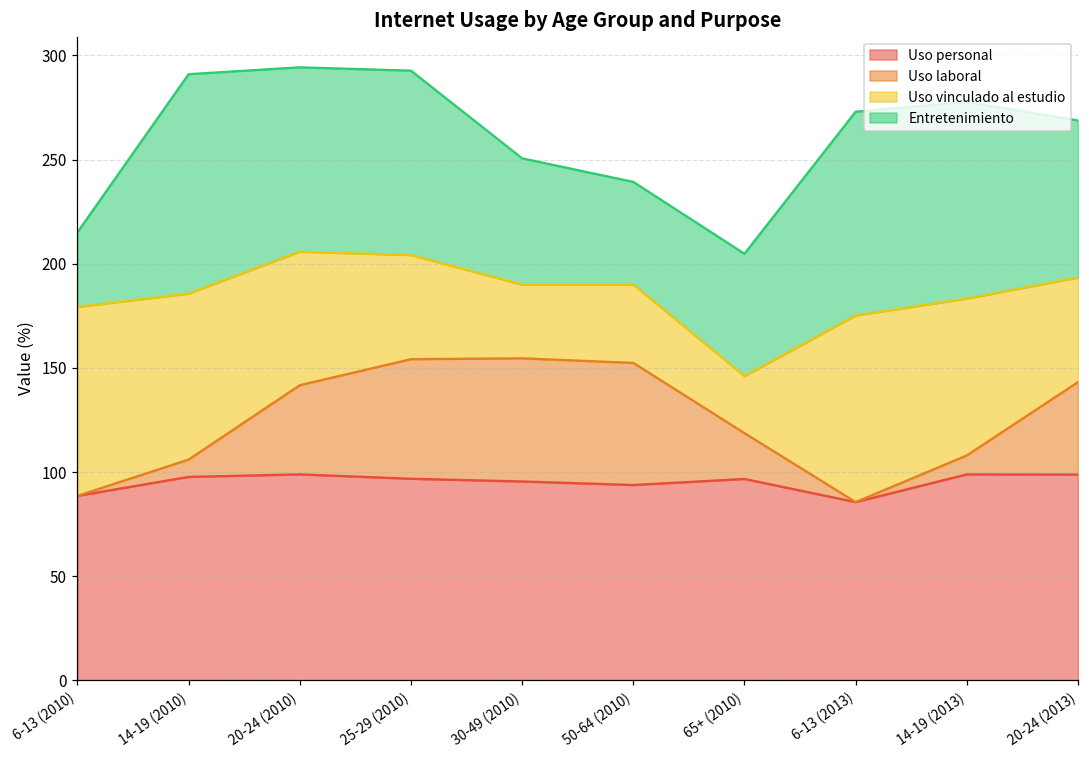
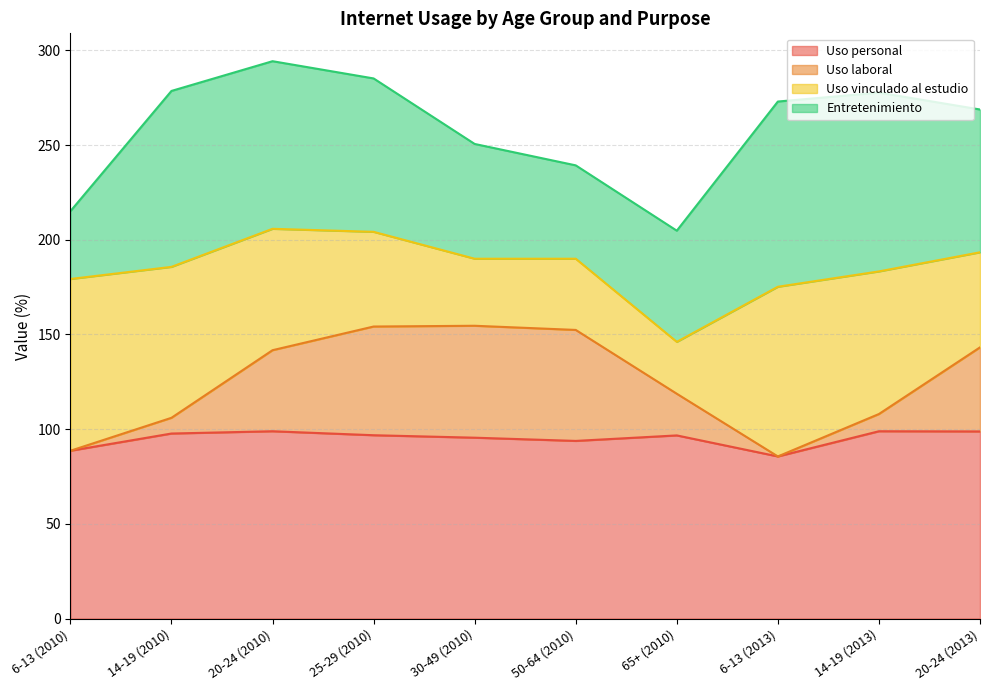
  {
    "Uso vinculado al estudio": {
      "6-13 (2010)": 91,
      "14-19 (2010)": 80,
      "20-24 (2010)": 64,
      "25-29 (2010)": 50,
      "30-49 (2010)": 35,
      "50-64 (2010)": 38,
      "65+ (2010)": 27,
      "6-13 (2013)": 90,
      "14-19 (2013)": 75,
      "20-24 (2013)": 50
    },
    "Entretenimiento": {
      "6-13 (2010)": 36,
-     "14-19 (2010)": 105,
+     "14-19 (2010)": 93,
      "20-24 (2010)": 88,
-     "25-29 (2010)": 89,
+     "25-29 (2010)": 81,
      "30-49 (2010)": 61,
      "50-64 (2010)": 49,
      "65+ (2010)": 59,
      "6-13 (2013)": 98,
      "20-24 (2013)": 75
    }
  }
